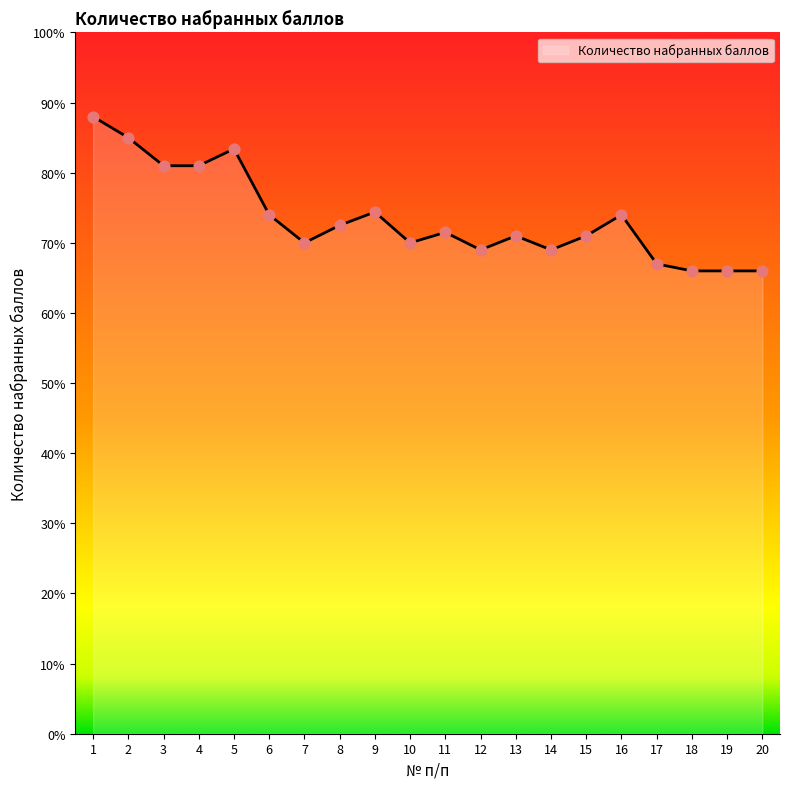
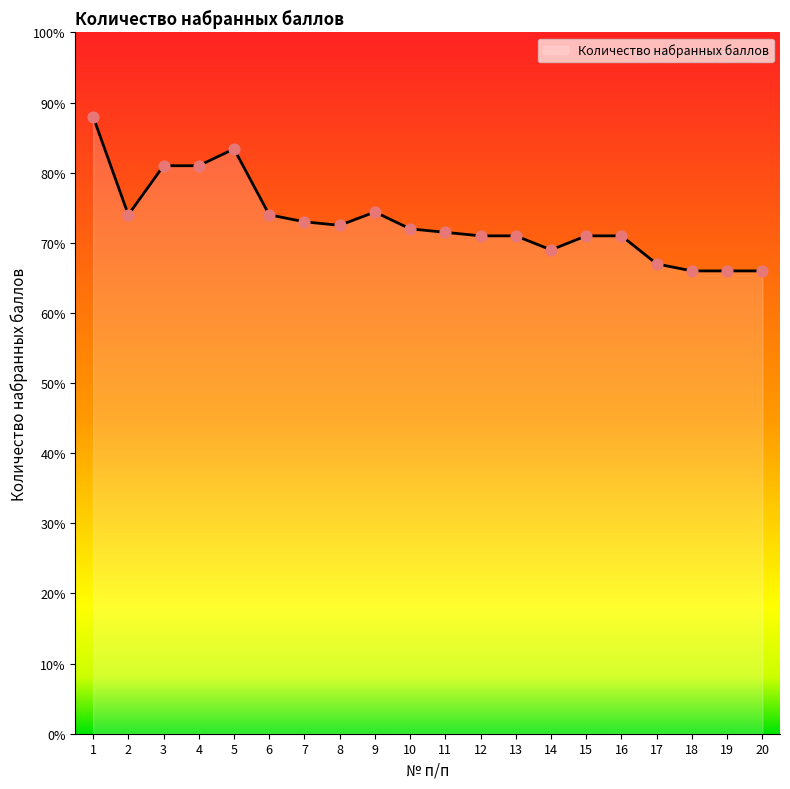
  {
    "1": "88%",
-   "2": "85%",
+   "2": "74%",
    "3": "81%",
    "4": "81%",
    "5": "83%",
    "6": "74%",
-   "7": "70%",
+   "7": "73%",
    "8": "73%",
    "9": "74%",
-   "10": "70%",
+   "10": "72%",
    "11": "72%",
-   "12": "69%",
+   "12": "71%",
    "13": "71%",
    "14": "69%",
    "15": "71%",
-   "16": "74%",
+   "16": "71%",
    "17": "67%",
    "18": "66%",
    "19": "66%",
    "20": "66%"
  }
